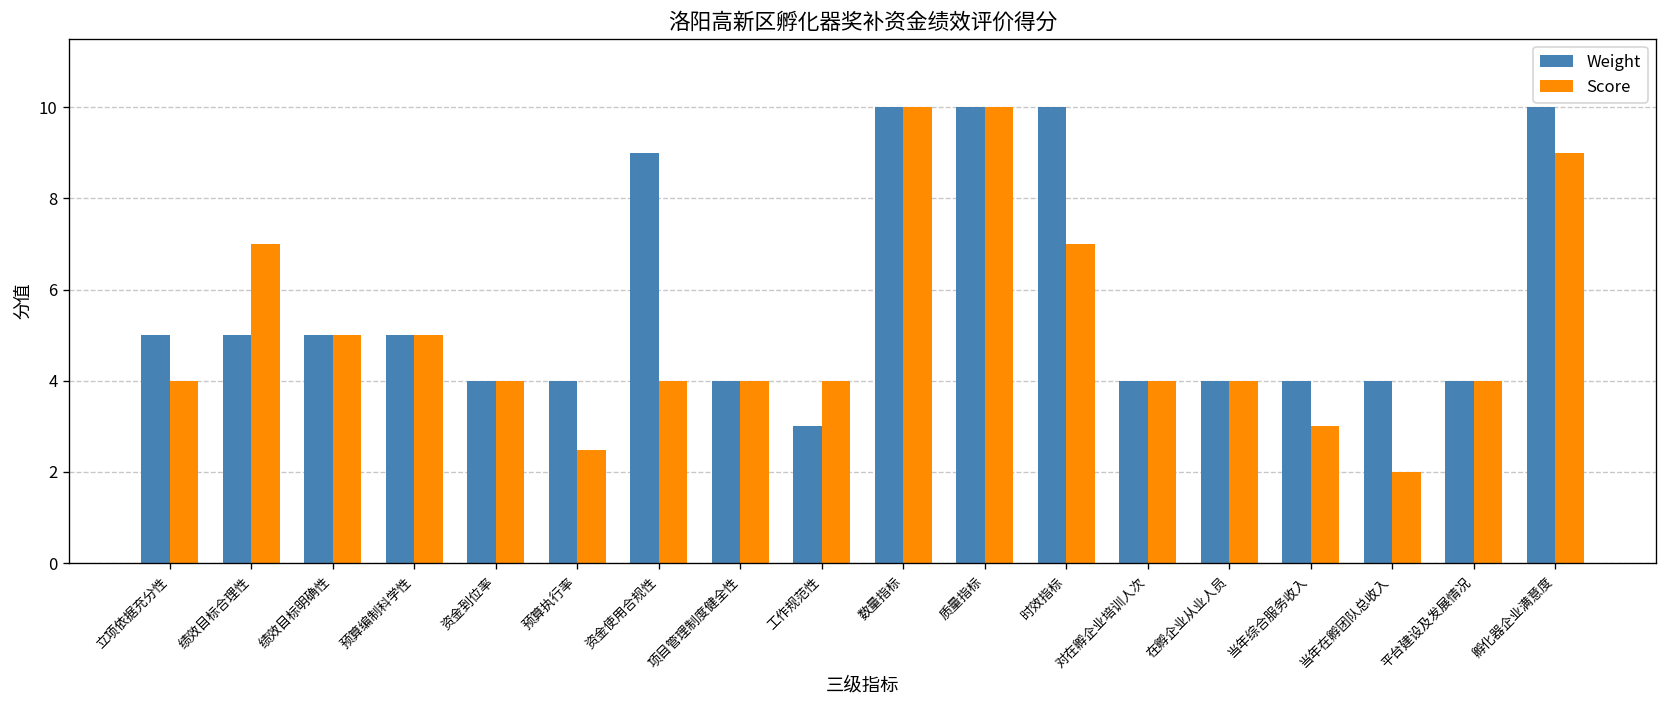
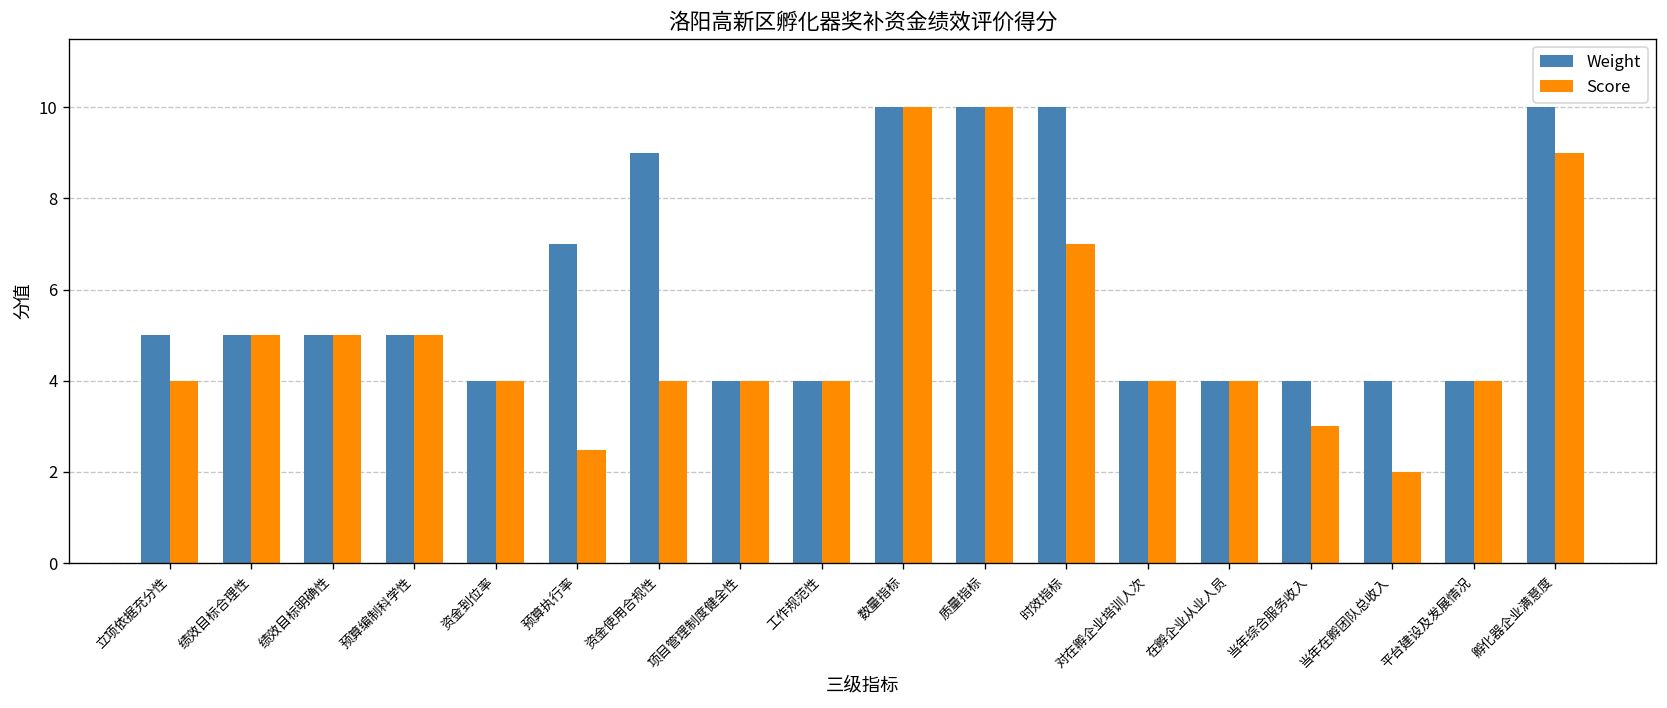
  {
    "Weight": {
      "立项依据充分性": 5,
      "绩效目标合理性": 5,
      "绩效目标明确性": 5,
      "预算编制科学性": 5,
      "资金到位率": 4,
-     "预算执行率": 4,
+     "预算执行率": 7,
      "资金使用合规性": 9,
      "项目管理制度健全性": 4,
-     "工作规范性": 3,
+     "工作规范性": 4,
      "数量指标": 10,
      "质量指标": 10,
      "时效指标": 10,
      "对在孵企业培训人次": 4,
      "在孵企业从业人员": 4,
      "当年综合服务收入": 4,
      "当年在孵团队总收入": 4,
      "平台建设及发展情况": 4,
      "孵化器企业满意度": 10
    },
    "Score": {
      "立项依据充分性": 4,
-     "绩效目标合理性": 7,
+     "绩效目标合理性": 5,
      "绩效目标明确性": 5,
      "预算编制科学性": 5,
      "资金到位率": 4,
      "预算执行率": 2.5,
      "资金使用合规性": 4,
      "项目管理制度健全性": 4,
      "工作规范性": 4,
      "数量指标": 10,
      "质量指标": 10,
      "时效指标": 7,
      "对在孵企业培训人次": 4,
      "在孵企业从业人员": 4,
      "当年综合服务收入": 3,
      "当年在孵团队总收入": 2,
      "平台建设及发展情况": 4,
      "孵化器企业满意度": 9
    }
  }
